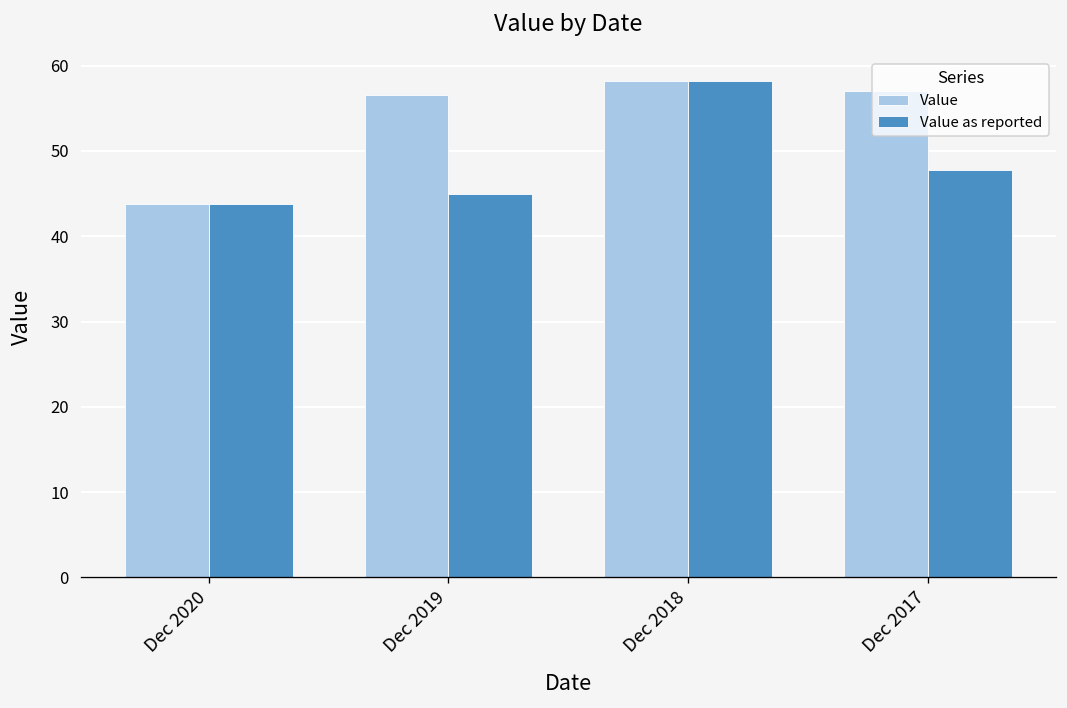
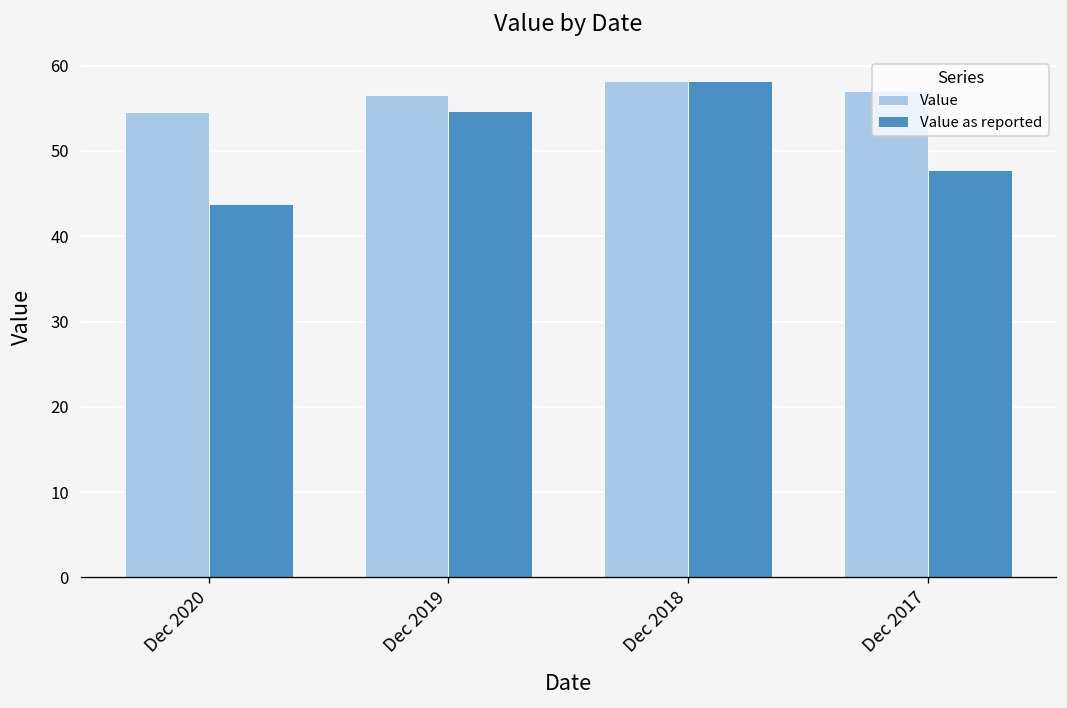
  {
    "Value": {
-     "Dec 2020": 44,
+     "Dec 2020": 55,
      "Dec 2019": 57,
      "Dec 2018": 58
    },
    "Value as reported": {
      "Dec 2020": 44,
-     "Dec 2019": 45,
+     "Dec 2019": 55,
      "Dec 2018": 58,
      "Dec 2017": 48
    }
  }
